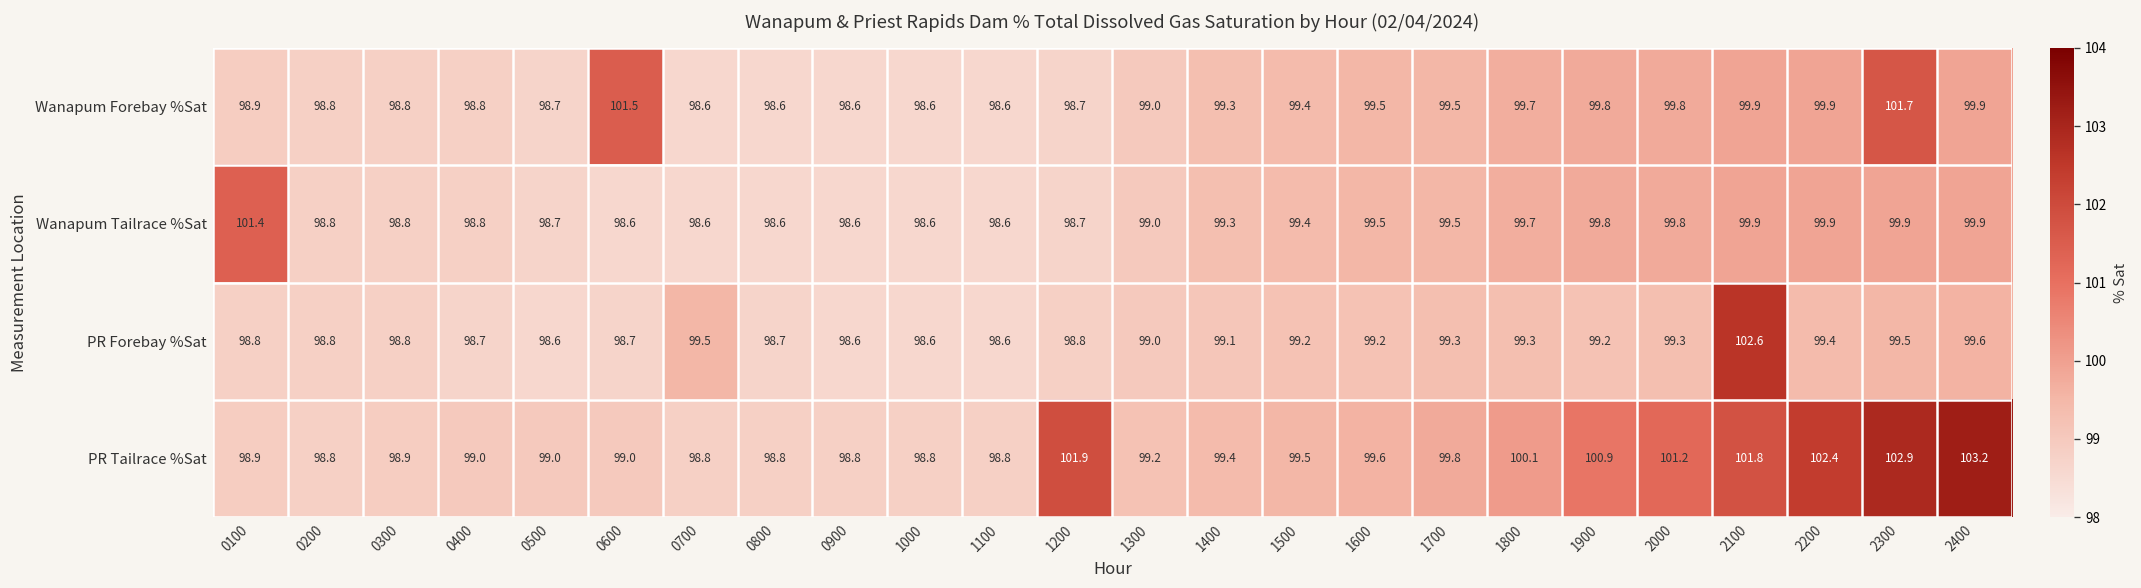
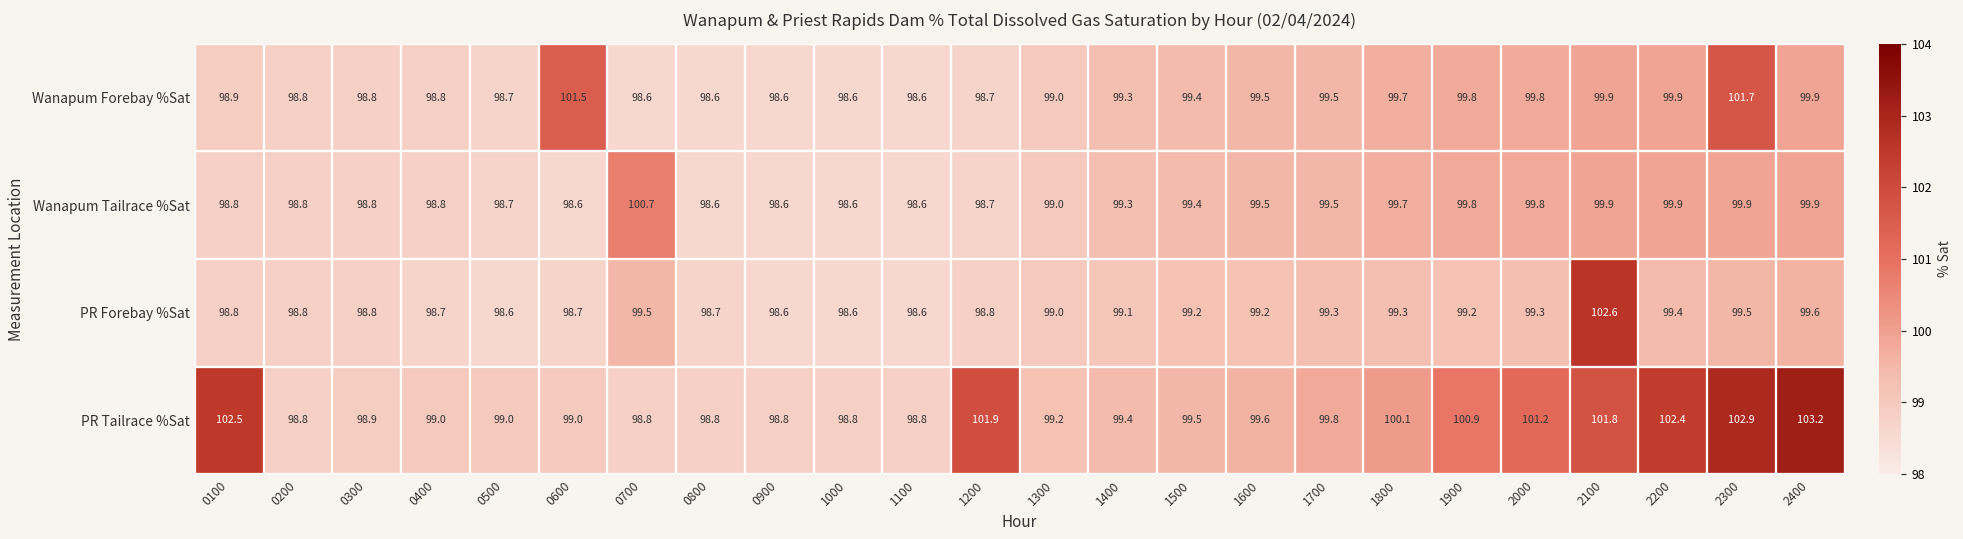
  {
    "Wanapum Forebay %Sat": {
      "0100": 98.9,
      "0200": 98.8,
      "0300": 98.8,
      "0400": 98.8,
      "0500": 98.7,
      "0600": 101.5,
      "0700": 98.6,
      "0800": 98.6,
      "0900": 98.6,
      "1000": 98.6,
      "1100": 98.6,
      "1200": 98.7,
      "1300": 99.0,
      "1400": 99.3,
      "1500": 99.4,
      "1600": 99.5,
      "1700": 99.5,
      "1800": 99.7,
      "1900": 99.8,
      "2000": 99.8,
      "2100": 99.9,
      "2200": 99.9,
      "2300": 101.7,
      "2400": 99.9
    },
    "Wanapum Tailrace %Sat": {
-     "0100": 101.4,
+     "0100": 98.8,
      "0200": 98.8,
      "0300": 98.8,
      "0400": 98.8,
      "0500": 98.7,
      "0600": 98.6,
-     "0700": 98.6,
+     "0700": 100.7,
      "0800": 98.6,
      "0900": 98.6,
      "1000": 98.6,
      "1100": 98.6,
      "1200": 98.7,
      "1300": 99.0,
      "1400": 99.3,
      "1500": 99.4,
      "1600": 99.5,
      "1700": 99.5,
      "1800": 99.7,
      "1900": 99.8,
      "2000": 99.8,
      "2100": 99.9,
      "2200": 99.9,
      "2300": 99.9,
      "2400": 99.9
    },
    "PR Forebay %Sat": {
      "0100": 98.8,
      "0200": 98.8,
      "0300": 98.8,
      "0400": 98.7,
      "0500": 98.6,
      "0600": 98.7,
      "0700": 99.5,
      "0800": 98.7,
      "0900": 98.6,
      "1000": 98.6,
      "1100": 98.6,
      "1200": 98.8,
      "1300": 99.0,
      "1400": 99.1,
      "1500": 99.2,
      "1600": 99.2,
      "1700": 99.3,
      "1800": 99.3,
      "1900": 99.2,
      "2000": 99.3,
      "2100": 102.6,
      "2200": 99.4,
      "2300": 99.5,
      "2400": 99.6
    },
    "PR Tailrace %Sat": {
-     "0100": 98.9,
+     "0100": 102.5,
      "0200": 98.8,
      "0300": 98.9,
      "0400": 99.0,
      "0500": 99.0,
      "0600": 99.0,
      "0700": 98.8,
      "0800": 98.8,
      "0900": 98.8,
      "1000": 98.8,
      "1100": 98.8,
      "1200": 101.9,
      "1300": 99.2,
      "1400": 99.4,
      "1500": 99.5,
      "1600": 99.6,
      "1700": 99.8,
      "1800": 100.1,
      "1900": 100.9,
      "2000": 101.2,
      "2100": 101.8,
      "2200": 102.4,
      "2300": 102.9,
      "2400": 103.2
    }
  }
